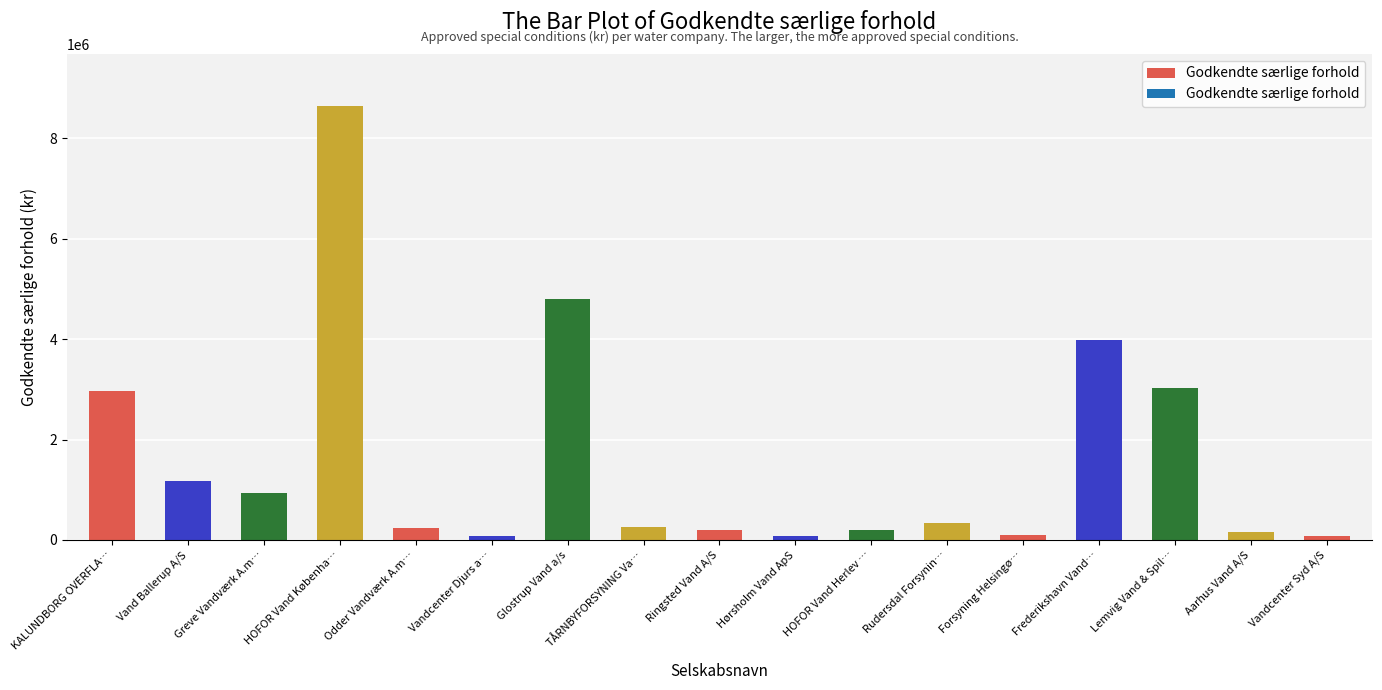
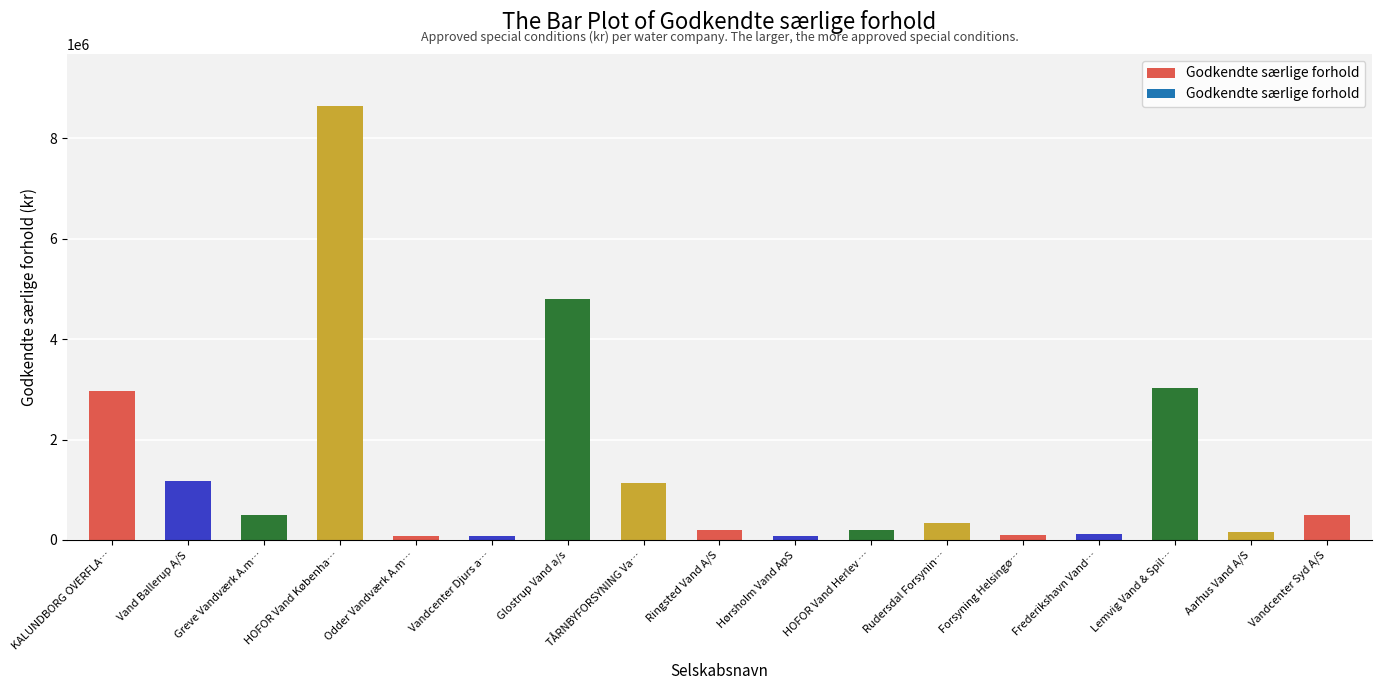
  {
    "KALUNDBORG OVERFLA…": 3000000,
    "Vand Ballerup A/S": 1200000,
-   "Greve Vandværk A.m…": 900000,
+   "Greve Vandværk A.m…": 500000,
    "HOFOR Vand Københa…": 8600000,
-   "Odder Vandværk A.m…": 200000,
+   "Odder Vandværk A.m…": 100000,
    "Vandcenter Djurs a…": 100000,
    "Glostrup Vand a/s": 4800000,
-   "TÅRNBYFORSYNING Va…": 300000,
+   "TÅRNBYFORSYNING Va…": 1100000,
    "Ringsted Vand A/S": 200000,
    "Hørsholm Vand ApS": 100000,
    "HOFOR Vand Herlev …": 200000,
    "Rudersdal Forsynin…": 300000,
    "Forsyning Helsingø…": 100000,
-   "Frederikshavn Vand…": 4000000,
+   "Frederikshavn Vand…": 100000,
    "Lemvig Vand & Spil…": 3000000,
    "Aarhus Vand A/S": 200000,
-   "Vandcenter Syd A/S": 100000
+   "Vandcenter Syd A/S": 500000
  }
